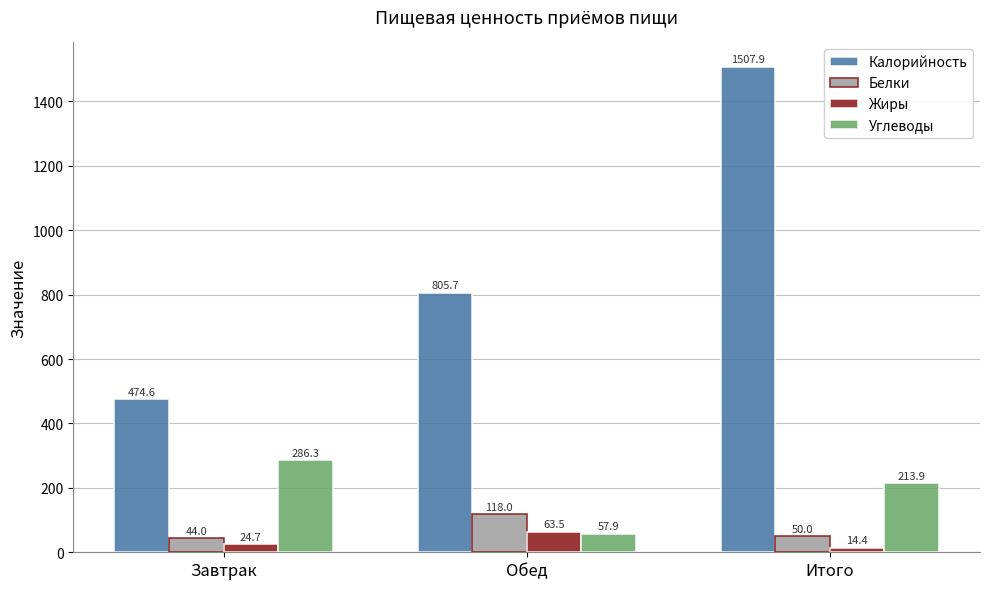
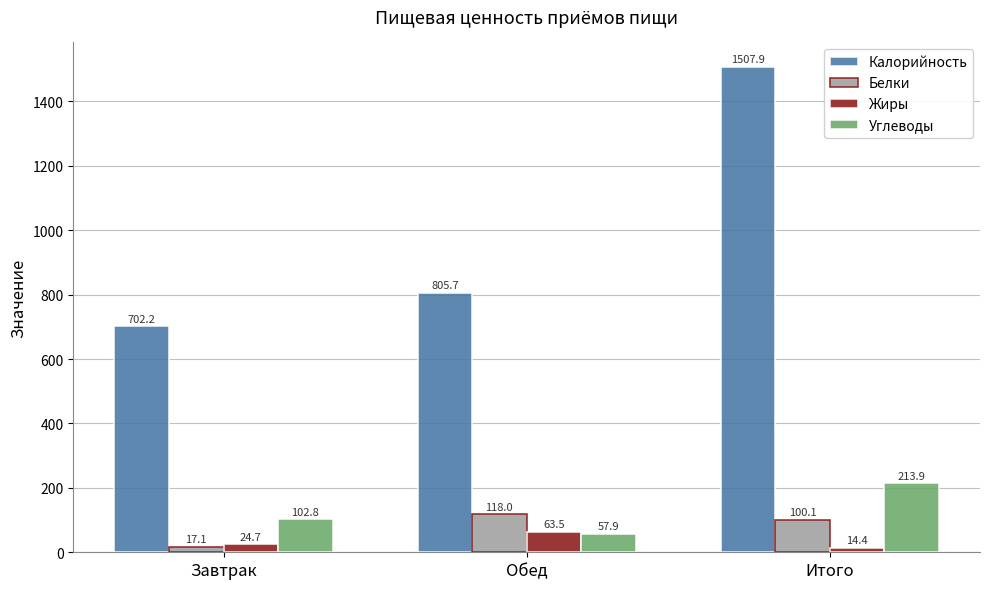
  {
    "Калорийность": {
-     "Завтрак": 474.6,
+     "Завтрак": 702.2,
      "Обед": 805.7,
      "Итого": 1507.9
    },
    "Белки": {
-     "Завтрак": 44.0,
+     "Завтрак": 17.1,
      "Обед": 118.0,
-     "Итого": 50.0
+     "Итого": 100.1
    },
    "Жиры": {
      "Завтрак": 24.7,
      "Обед": 63.5,
      "Итого": 14.4
    },
    "Углеводы": {
-     "Завтрак": 286.3,
+     "Завтрак": 102.8,
      "Обед": 57.9,
      "Итого": 213.9
    }
  }
